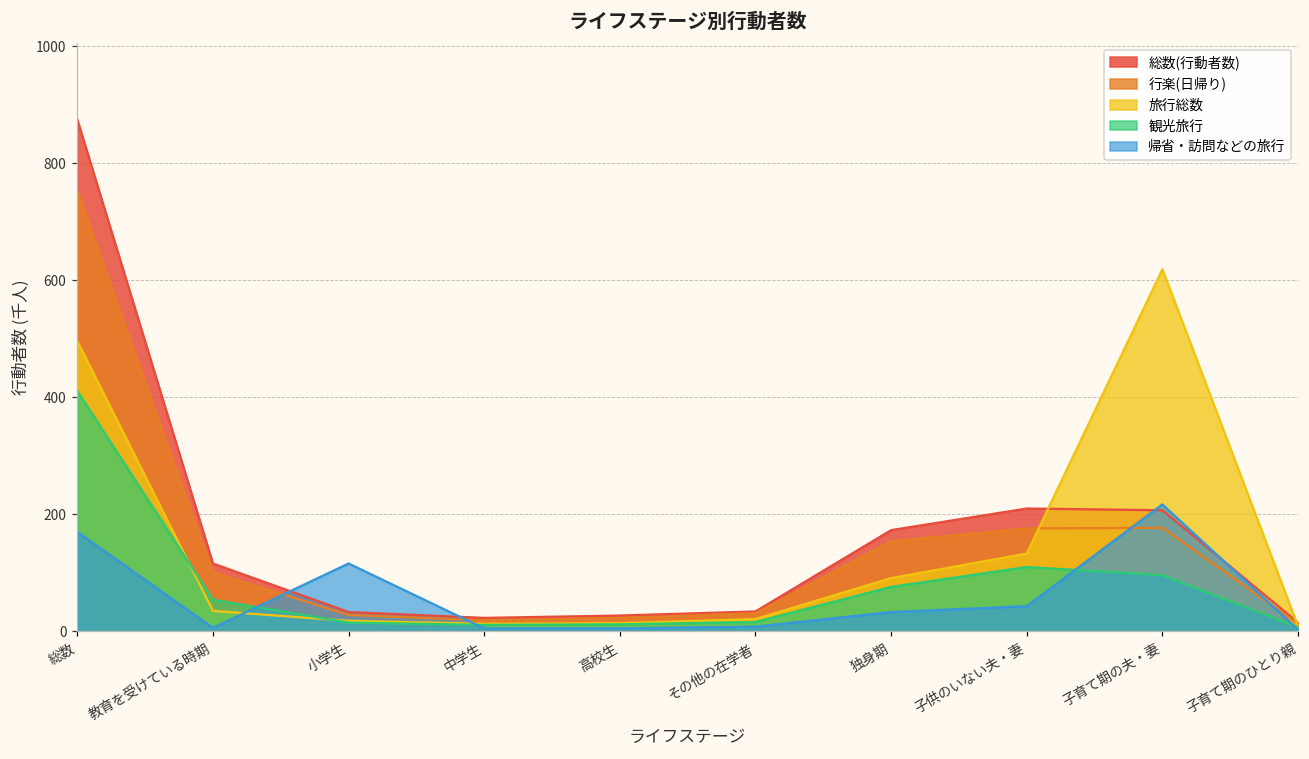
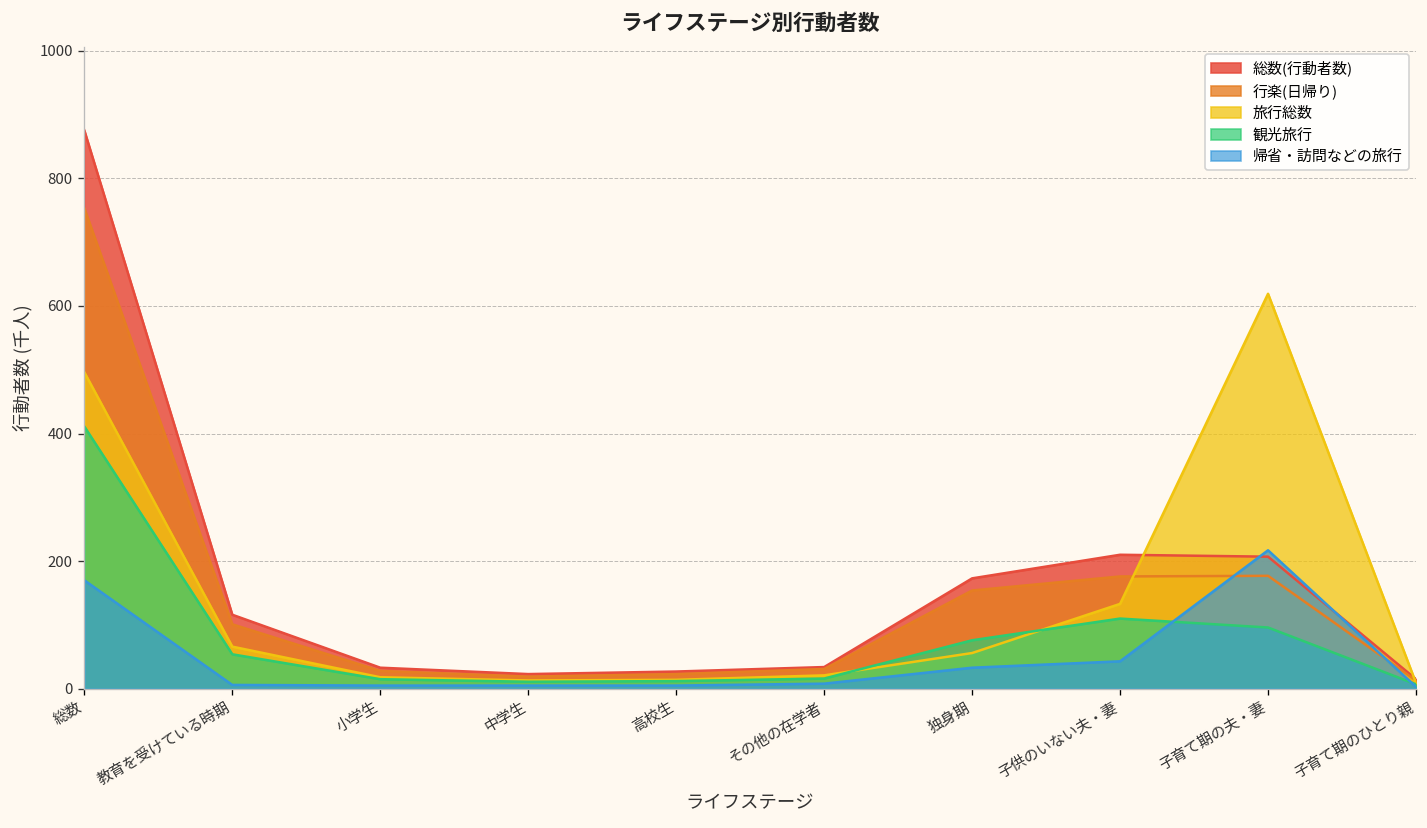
  {
    "旅行総数": {
      "総数": 500,
-     "教育を受けている時期": 40,
+     "教育を受けている時期": 70,
      "その他の在学者": 20,
-     "独身期": 90,
+     "独身期": 60,
      "子供のいない夫・妻": 130,
      "子育て期の夫・妻": 620
    },
    "観光旅行": {
      "総数": 410,
      "教育を受けている時期": 50,
      "その他の在学者": 20,
      "独身期": 80,
      "子供のいない夫・妻": 110,
      "子育て期の夫・妻": 100
    },
    "帰省・訪問などの旅行": {
      "総数": 170,
      "教育を受けている時期": 10,
-     "小学生": 120,
+     "小学生": 10,
      "中学生": 10,
      "高校生": 10,
      "その他の在学者": 10,
      "独身期": 30,
      "子供のいない夫・妻": 40,
      "子育て期の夫・妻": 220
    }
  }
